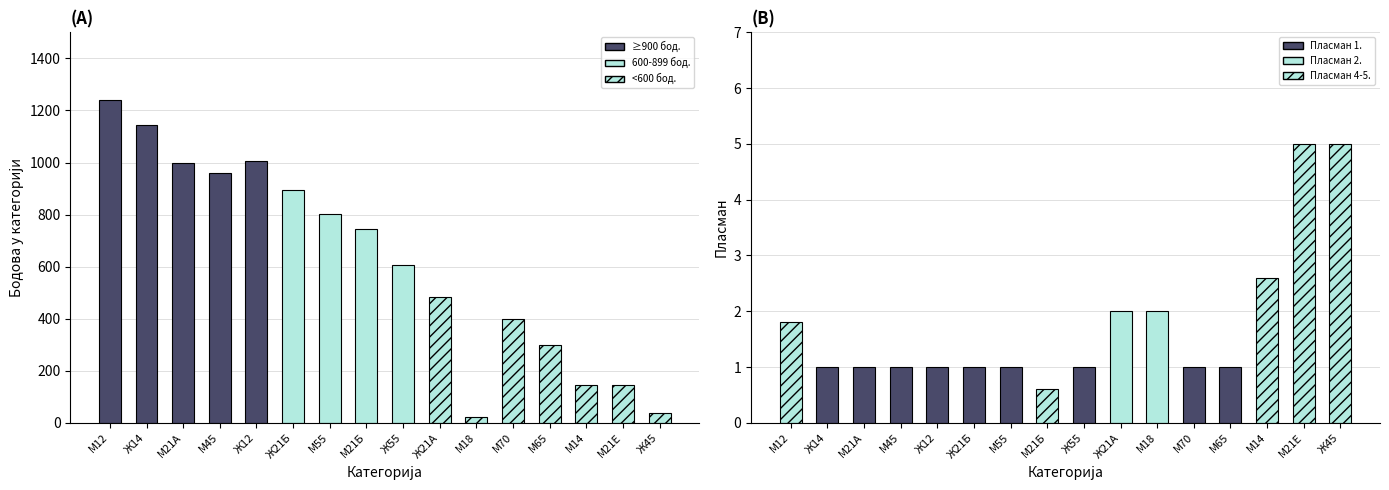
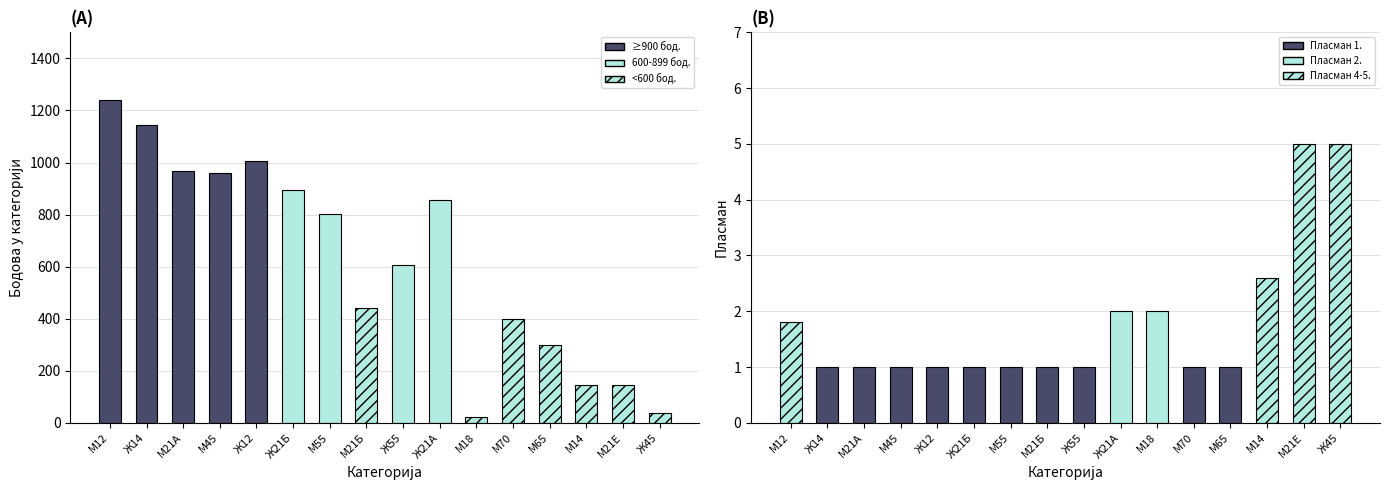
  {
    "(A)": {
      "М12": 1240,
      "Ж14": 1150,
-     "М21А": 1000,
+     "М21А": 970,
      "М45": 960,
      "Ж12": 1010,
      "Ж21Б": 890,
      "М55": 800,
-     "М21Б": 750,
+     "М21Б": 440,
      "Ж55": 610,
-     "Ж21А": 480,
+     "Ж21А": 860,
      "М18": 20,
      "М70": 400,
      "М65": 300,
      "М14": 150,
      "М21Е": 140,
      "Ж45": 40
    },
    "(B)": {
      "М12": 1.8,
      "Ж14": 1.0,
      "М21А": 1.0,
      "М45": 1.0,
      "Ж12": 1.0,
      "Ж21Б": 1.0,
      "М55": 1.0,
-     "М21Б": 0.6,
+     "М21Б": 1.0,
      "Ж55": 1.0,
      "Ж21А": 2.0,
      "М18": 2.0,
      "М70": 1.0,
      "М65": 1.0,
      "М14": 2.6,
      "М21Е": 5.0,
      "Ж45": 5.0
    }
  }
